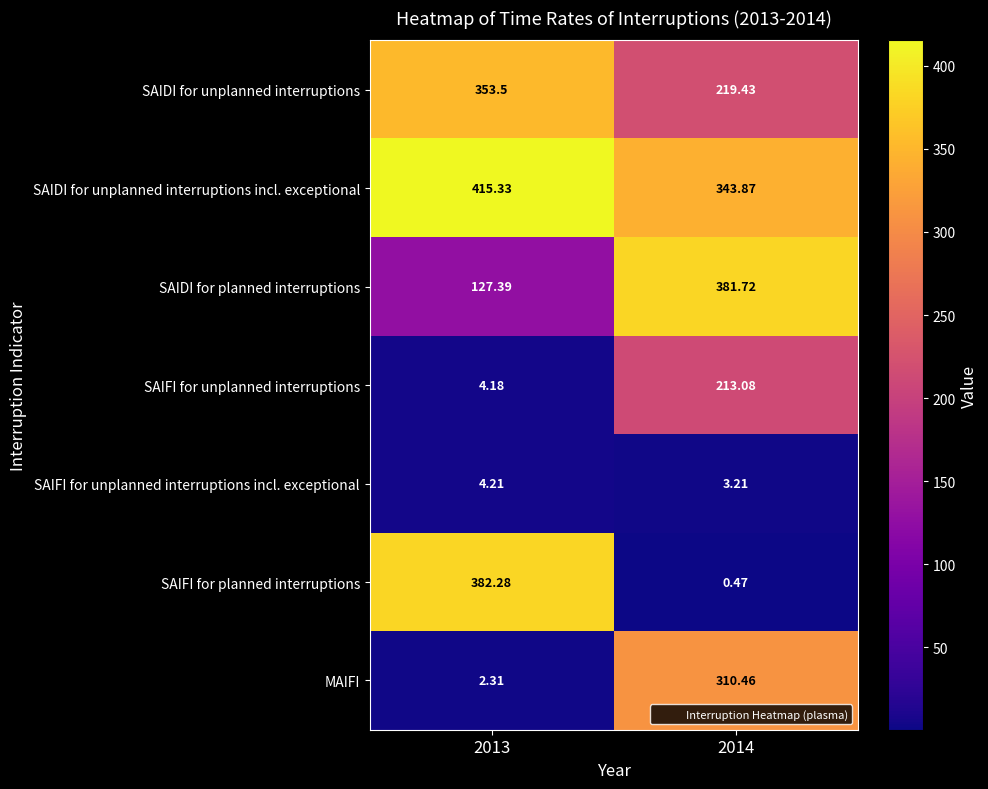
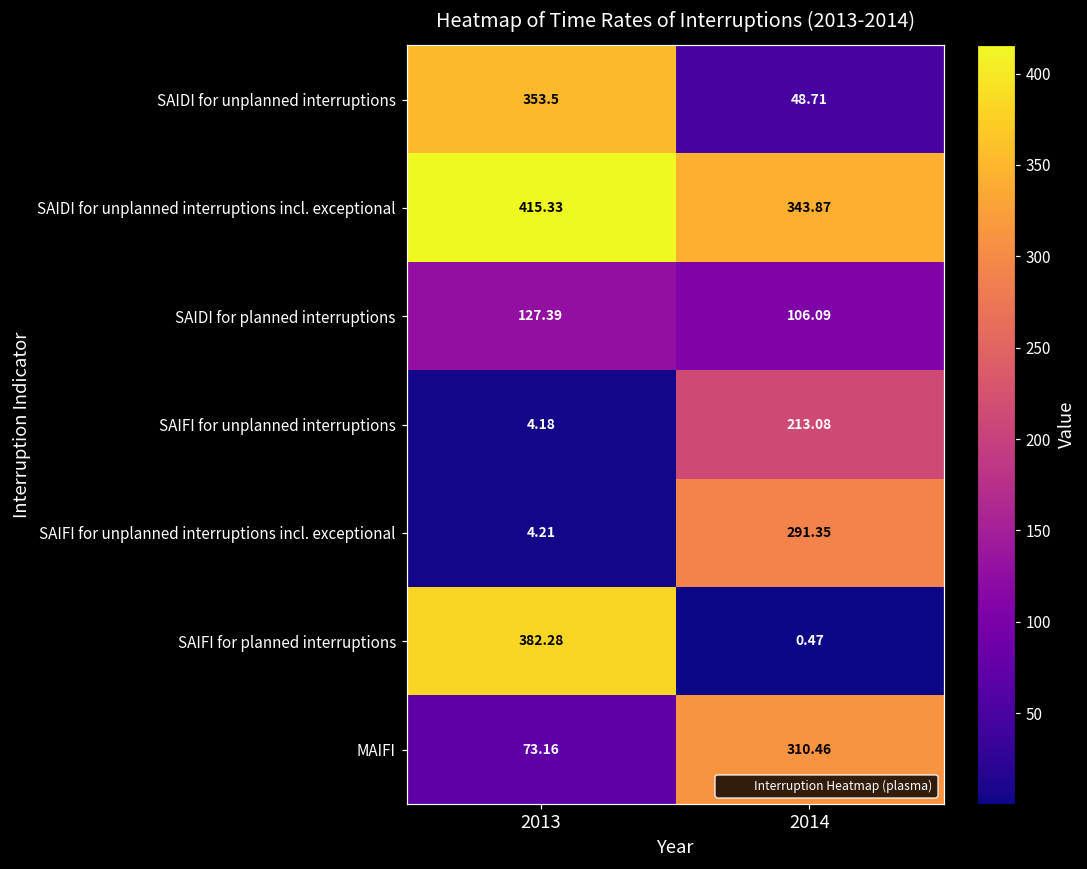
  {
    "SAIDI for unplanned interruptions": {
      "2013": 353.5,
-     "2014": 219.43
+     "2014": 48.71
    },
    "SAIDI for unplanned interruptions incl. exceptional": {
      "2013": 415.33,
      "2014": 343.87
    },
    "SAIDI for planned interruptions": {
      "2013": 127.39,
-     "2014": 381.72
+     "2014": 106.09
    },
    "SAIFI for unplanned interruptions": {
      "2013": 4.18,
      "2014": 213.08
    },
    "SAIFI for unplanned interruptions incl. exceptional": {
      "2013": 4.21,
-     "2014": 3.21
+     "2014": 291.35
    },
    "SAIFI for planned interruptions": {
      "2013": 382.28,
      "2014": 0.47
    },
    "MAIFI": {
-     "2013": 2.31,
+     "2013": 73.16,
      "2014": 310.46
    }
  }
